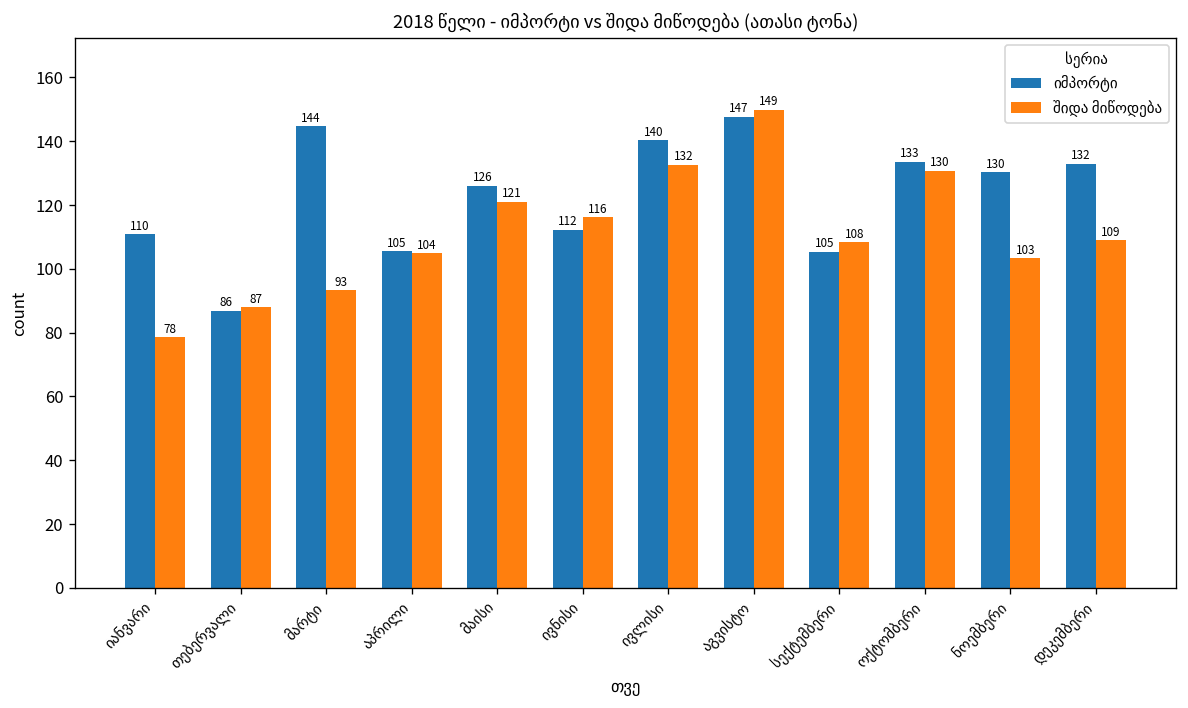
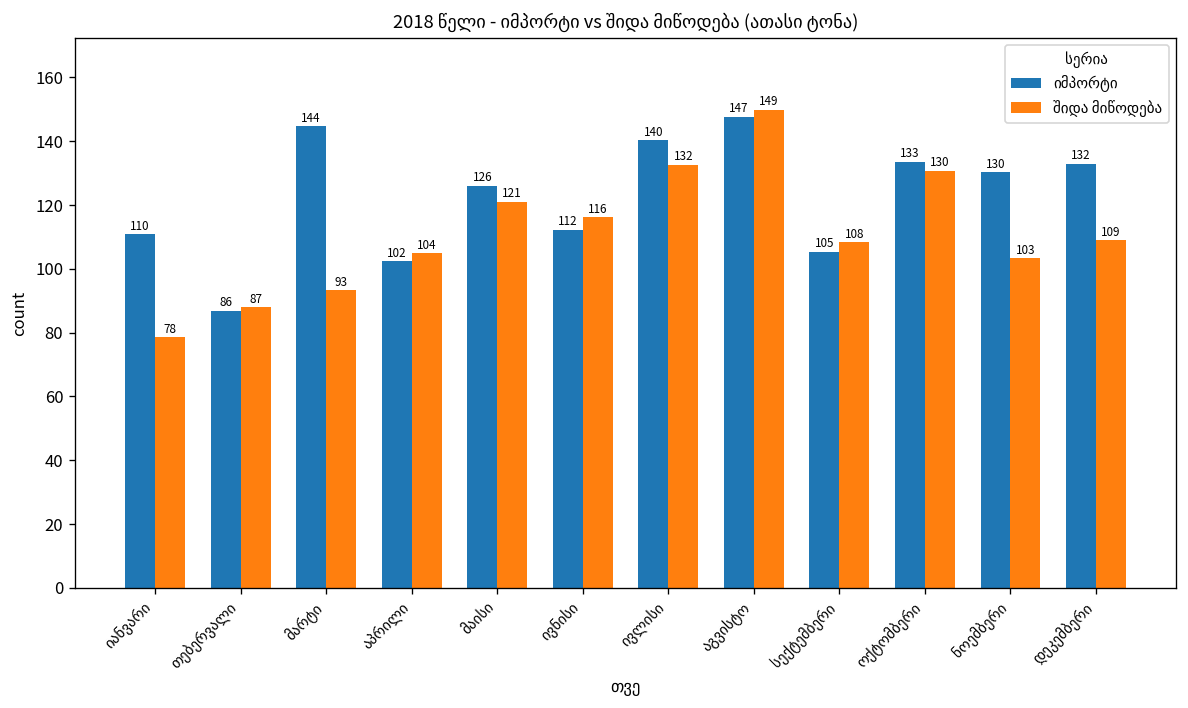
  {
    "იმპორტი": {
      "თებერვალი": 87,
-     "აპრილი": 105,
+     "აპრილი": 102,
      "მაისი": 126,
      "ივნისი": 112,
      "ივლისი": 140,
      "სექტემბერი": 105,
      "ნოემბერი": 130
    },
    "შიდა მიწოდება": {
      "იანვარი": 78,
      "მარტი": 93,
      "მაისი": 121,
      "ივნისი": 116,
      "სექტემბერი": 108,
      "ნოემბერი": 103,
      "დეკემბერი": 109
    }
  }
